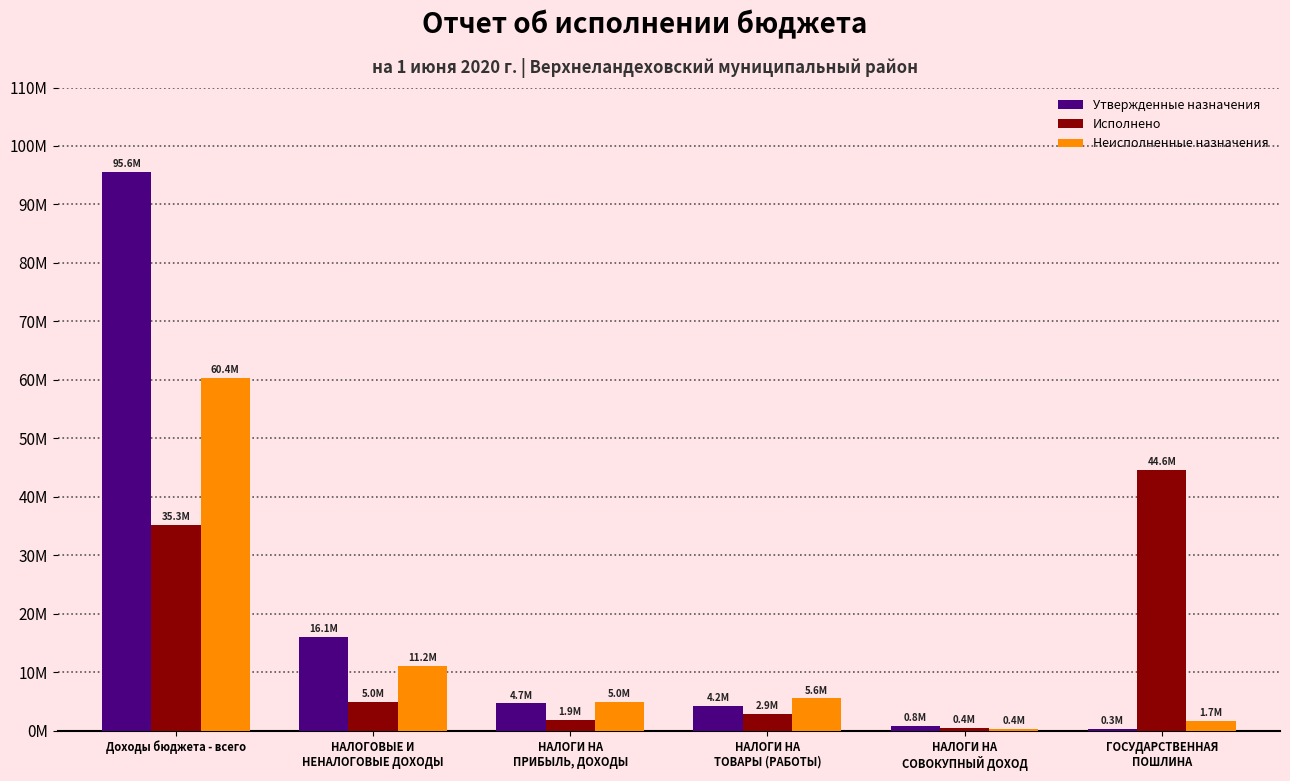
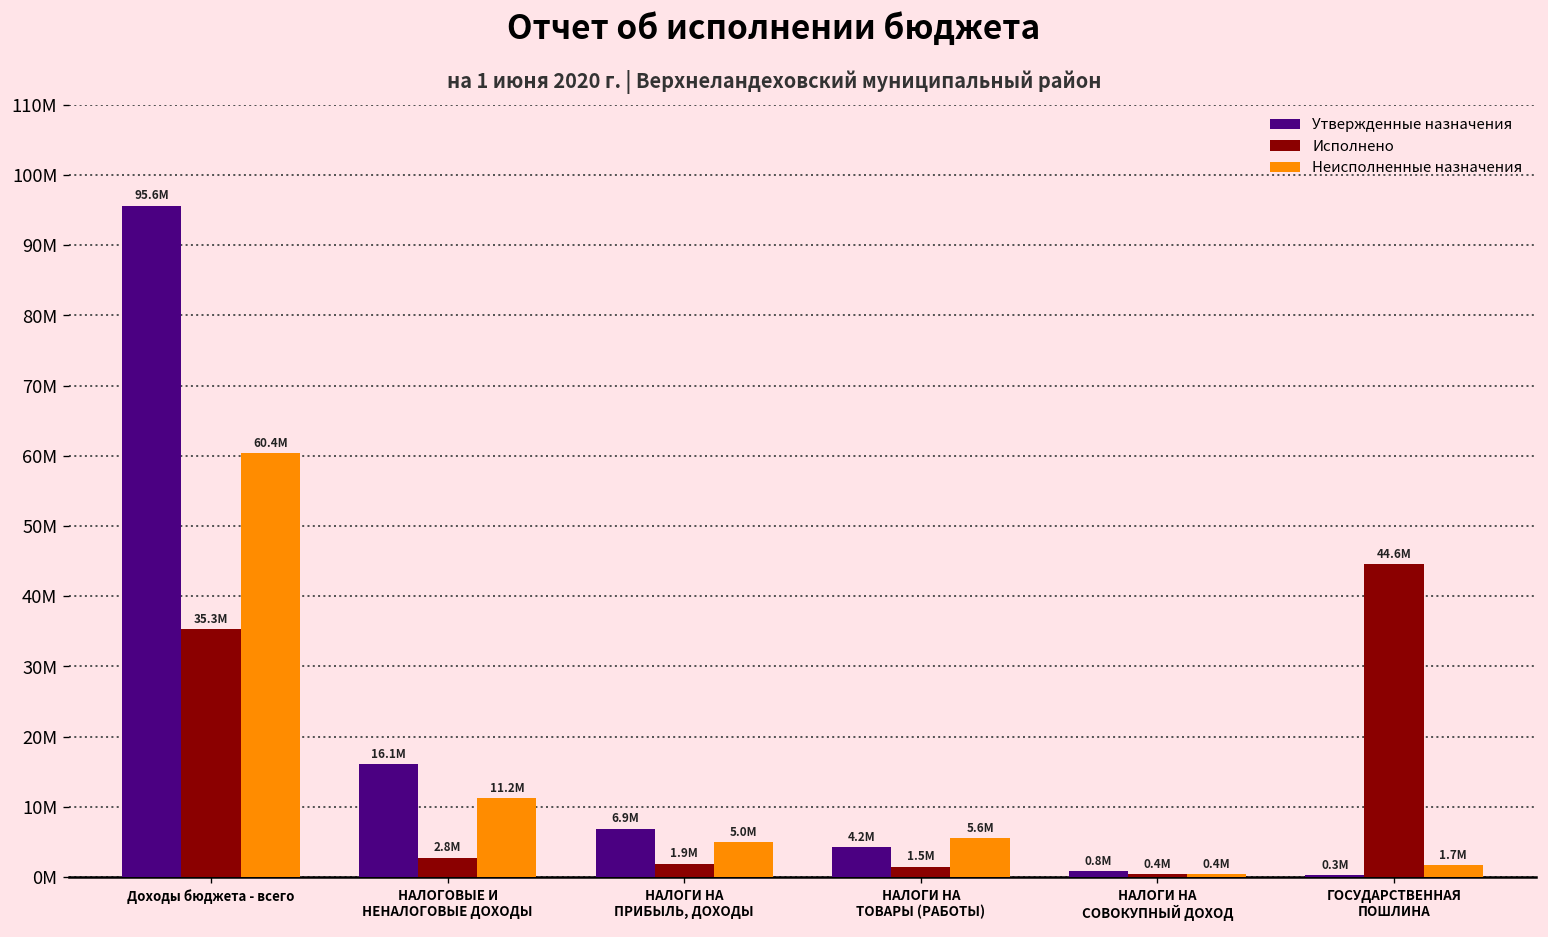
  {
    "Утвержденные назначения": {
      "Доходы бюджета - всего": "95.6M",
      "НАЛОГОВЫЕ И НЕНАЛОГОВЫЕ ДОХОДЫ": "16.1M",
-     "НАЛОГИ НА ПРИБЫЛЬ, ДОХОДЫ": "4.7M",
+     "НАЛОГИ НА ПРИБЫЛЬ, ДОХОДЫ": "6.9M",
      "НАЛОГИ НА ТОВАРЫ (РАБОТЫ)": "4.2M",
      "НАЛОГИ НА СОВОКУПНЫЙ ДОХОД": "0.8M",
      "ГОСУДАРСТВЕННАЯ ПОШЛИНА": "0.3M"
    },
    "Исполнено": {
      "Доходы бюджета - всего": "35.3M",
-     "НАЛОГОВЫЕ И НЕНАЛОГОВЫЕ ДОХОДЫ": "5.0M",
+     "НАЛОГОВЫЕ И НЕНАЛОГОВЫЕ ДОХОДЫ": "2.8M",
      "НАЛОГИ НА ПРИБЫЛЬ, ДОХОДЫ": "1.9M",
-     "НАЛОГИ НА ТОВАРЫ (РАБОТЫ)": "2.9M",
+     "НАЛОГИ НА ТОВАРЫ (РАБОТЫ)": "1.5M",
      "НАЛОГИ НА СОВОКУПНЫЙ ДОХОД": "0.4M",
      "ГОСУДАРСТВЕННАЯ ПОШЛИНА": "44.6M"
    },
    "Неисполненные назначения": {
      "Доходы бюджета - всего": "60.4M",
      "НАЛОГОВЫЕ И НЕНАЛОГОВЫЕ ДОХОДЫ": "11.2M",
      "НАЛОГИ НА ПРИБЫЛЬ, ДОХОДЫ": "5.0M",
      "НАЛОГИ НА ТОВАРЫ (РАБОТЫ)": "5.6M",
      "НАЛОГИ НА СОВОКУПНЫЙ ДОХОД": "0.4M",
      "ГОСУДАРСТВЕННАЯ ПОШЛИНА": "1.7M"
    }
  }
